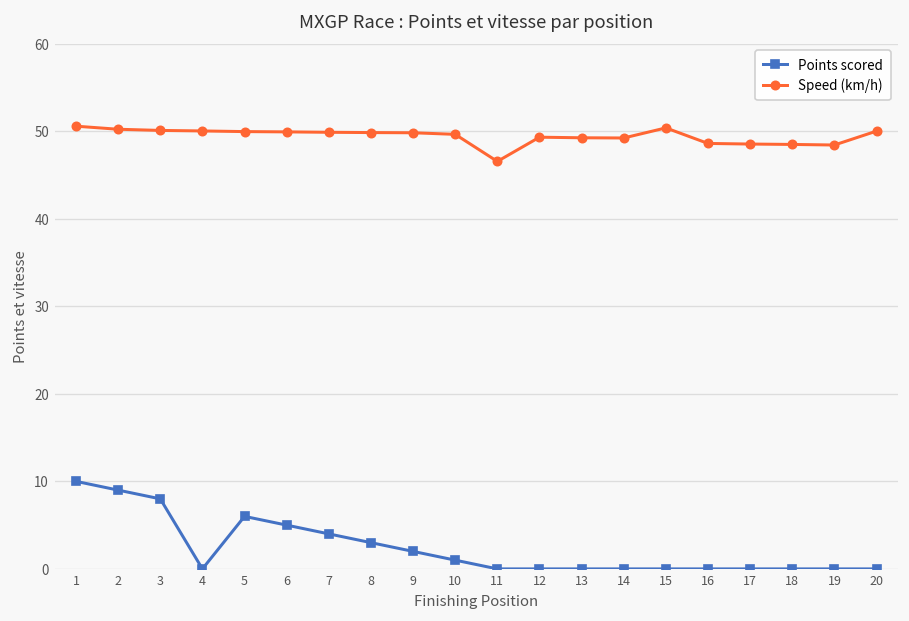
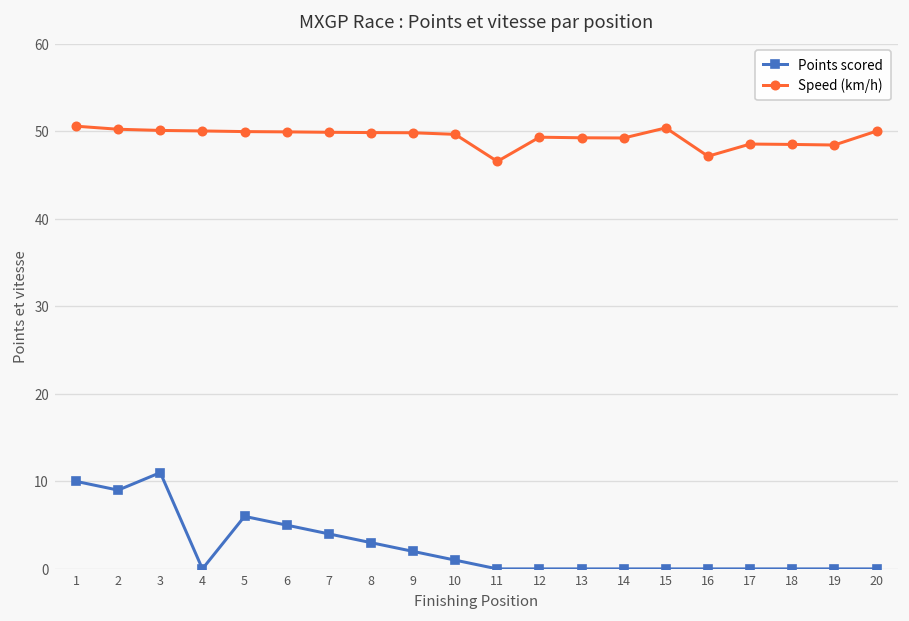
  {
    "Points scored": {
      "1": 10,
      "2": 9,
-     "3": 8,
+     "3": 11,
      "4": 0,
      "5": 6,
      "6": 5,
      "7": 4,
      "8": 3,
      "9": 2,
      "10": 1,
      "11": 0,
      "12": 0,
      "13": 0,
      "14": 0,
      "15": 0,
      "16": 0,
      "17": 0,
      "18": 0,
      "19": 0,
      "20": 0
    },
    "Speed (km/h)": {
      "1": 51,
      "2": 50,
      "3": 50,
      "4": 50,
      "5": 50,
      "6": 50,
      "7": 50,
      "8": 50,
      "9": 50,
      "10": 50,
      "11": 47,
      "12": 49,
      "13": 49,
      "14": 49,
      "15": 50,
-     "16": 49,
+     "16": 47,
      "17": 49,
      "18": 48,
      "19": 48,
      "20": 50
    }
  }
